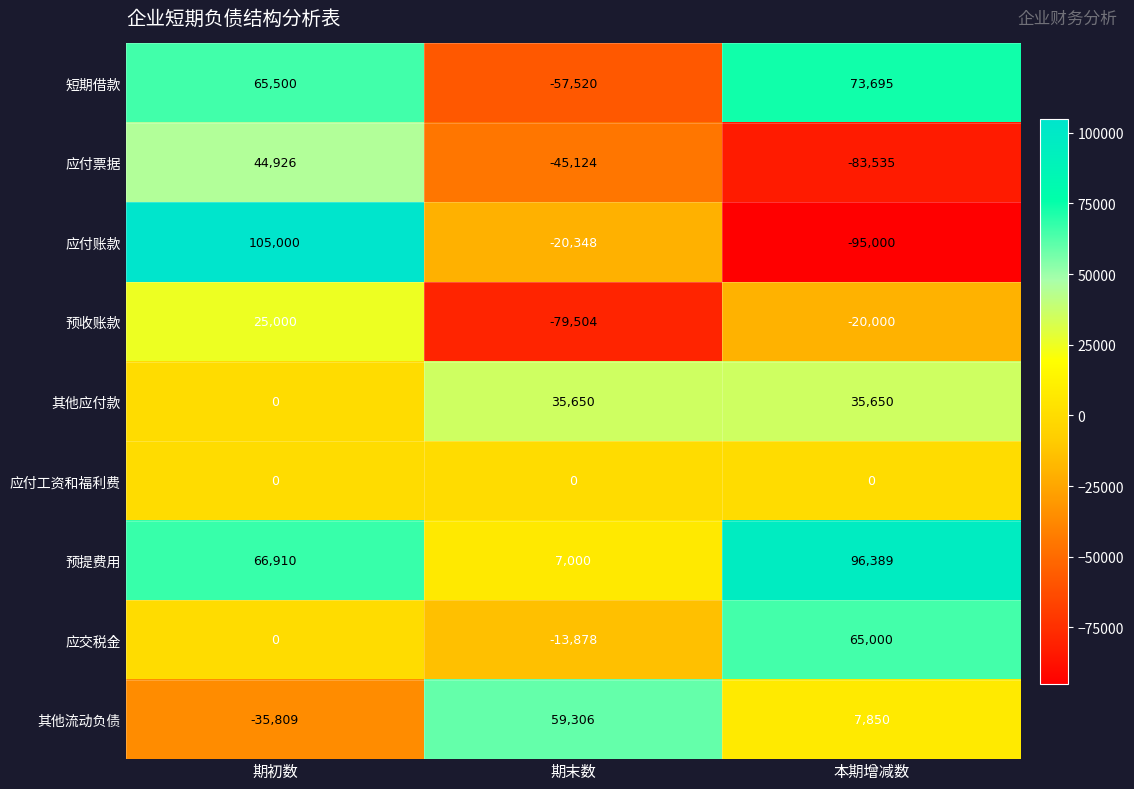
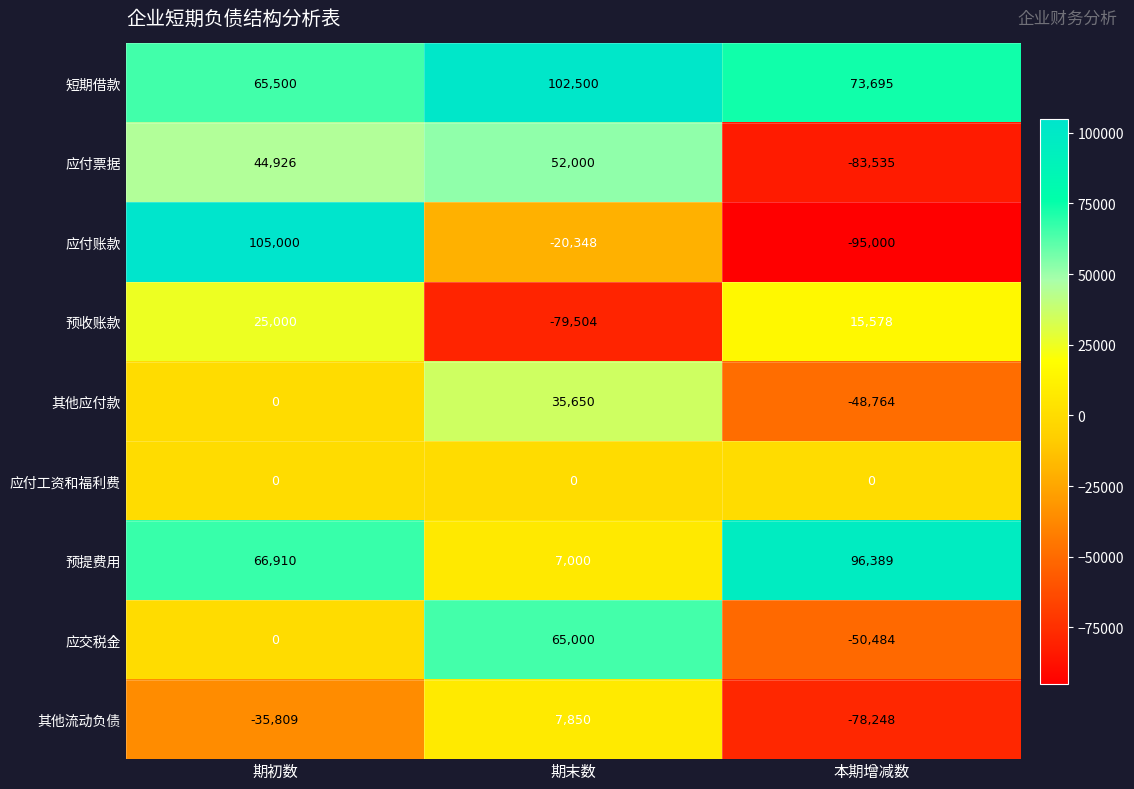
  {
    "短期借款": {
      "期初数": "65,500",
-     "期末数": "-57,520",
+     "期末数": "102,500",
      "本期增减数": "73,695"
    },
    "应付票据": {
      "期初数": "44,926",
-     "期末数": "-45,124",
+     "期末数": "52,000",
      "本期增减数": "-83,535"
    },
    "应付账款": {
      "期初数": "105,000",
      "期末数": "-20,348",
      "本期增减数": "-95,000"
    },
    "预收账款": {
      "期初数": "25,000",
      "期末数": "-79,504",
-     "本期增减数": "-20,000"
+     "本期增减数": "15,578"
    },
    "其他应付款": {
      "期初数": "0",
      "期末数": "35,650",
-     "本期增减数": "35,650"
+     "本期增减数": "-48,764"
    },
    "应付工资和福利费": {
      "期初数": "0",
      "期末数": "0",
      "本期增减数": "0"
    },
    "预提费用": {
      "期初数": "66,910",
      "期末数": "7,000",
      "本期增减数": "96,389"
    },
    "应交税金": {
      "期初数": "0",
-     "期末数": "-13,878",
-     "本期增减数": "65,000"
+     "期末数": "65,000",
+     "本期增减数": "-50,484"
    },
    "其他流动负债": {
      "期初数": "-35,809",
-     "期末数": "59,306",
-     "本期增减数": "7,850"
+     "期末数": "7,850",
+     "本期增减数": "-78,248"
    }
  }
